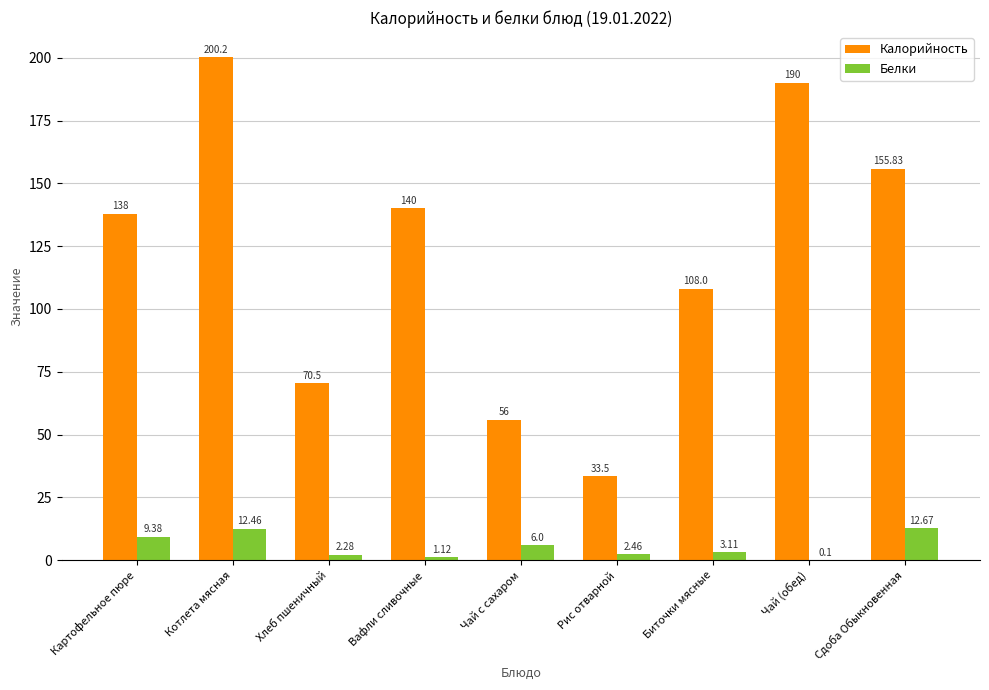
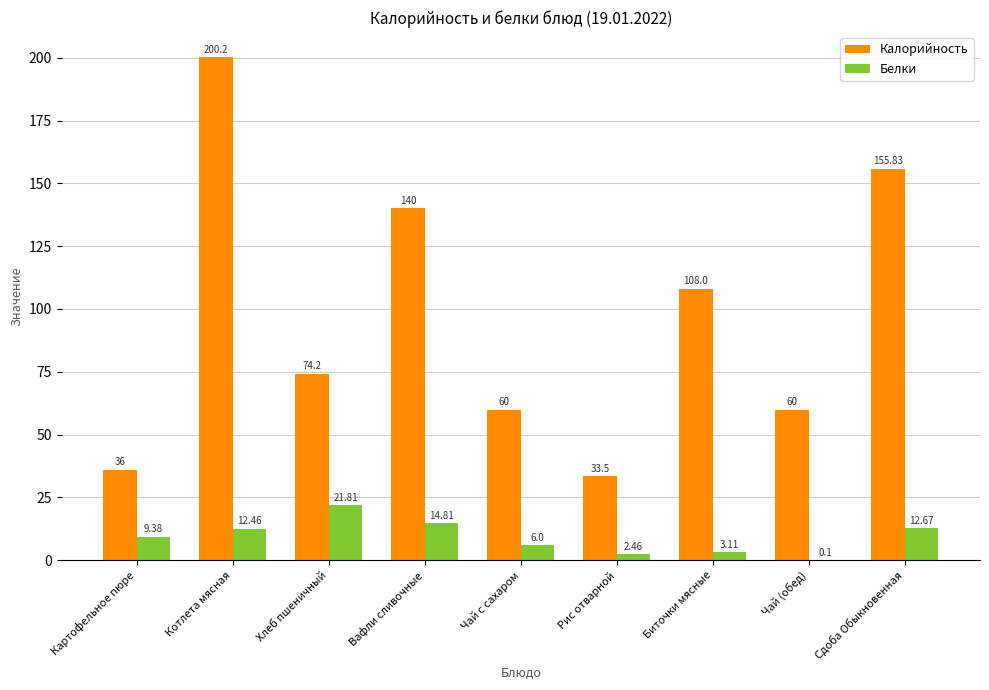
  {
    "Калорийность": {
-     "Картофельное пюре": 138,
+     "Картофельное пюре": 36,
      "Котлета мясная": 200.2,
-     "Хлеб пшеничный": 70.5,
+     "Хлеб пшеничный": 74.2,
      "Вафли сливочные": 140,
-     "Чай с сахаром": 56,
+     "Чай с сахаром": 60,
      "Рис отварной": 33.5,
      "Биточки мясные": 108.0,
-     "Чай (обед)": 190,
+     "Чай (обед)": 60,
      "Сдоба Обыкновенная": 155.83
    },
    "Белки": {
      "Картофельное пюре": 9.38,
      "Котлета мясная": 12.46,
-     "Хлеб пшеничный": 2.28,
-     "Вафли сливочные": 1.12,
+     "Хлеб пшеничный": 21.81,
+     "Вафли сливочные": 14.81,
      "Чай с сахаром": 6.0,
      "Рис отварной": 2.46,
      "Биточки мясные": 3.11,
      "Чай (обед)": 0.1,
      "Сдоба Обыкновенная": 12.67
    }
  }
